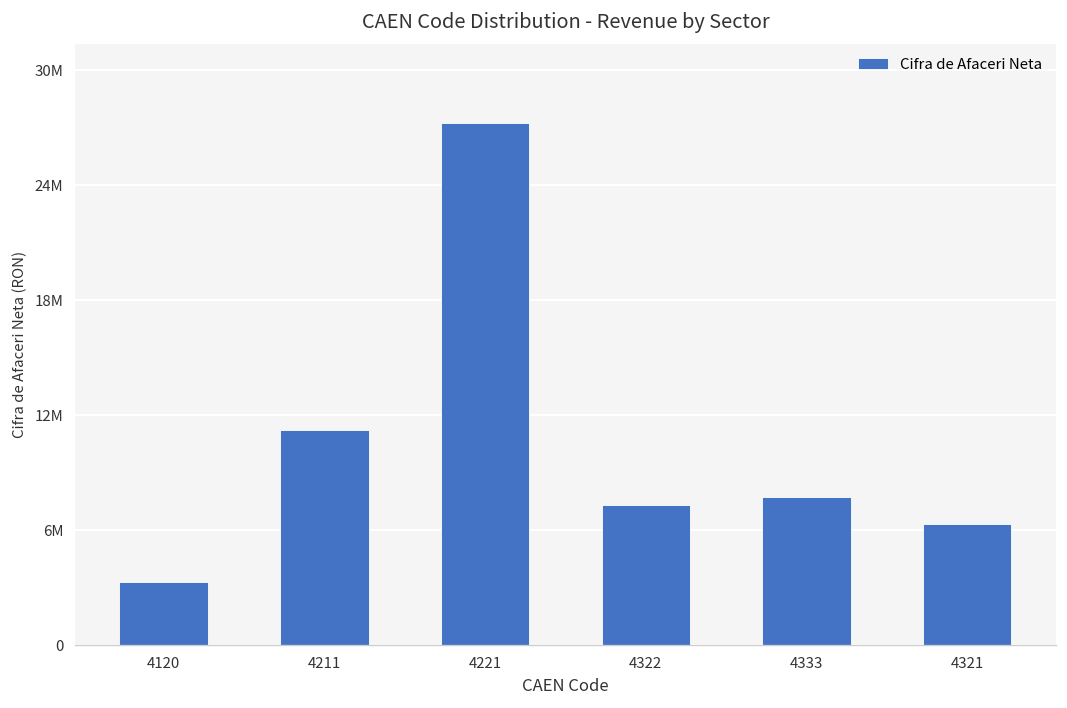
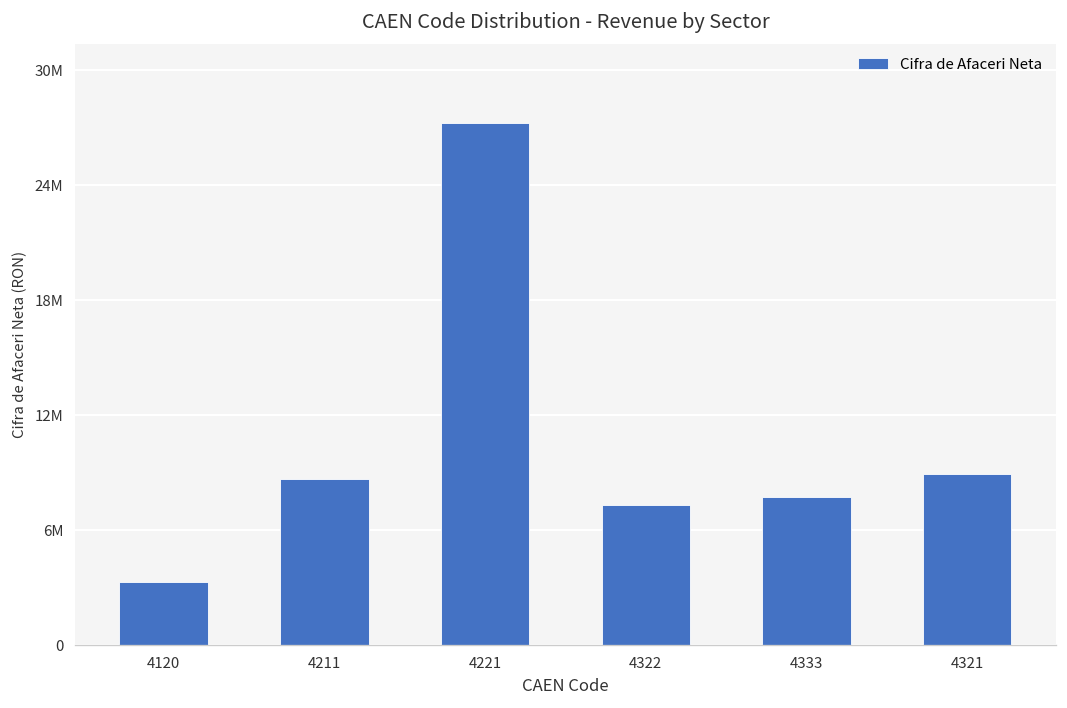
  {
    "4120": 3400000,
-   "4211": 11500000,
+   "4211": 8900000,
    "4221": 28000000,
    "4322": 7500000,
    "4333": 8000000,
-   "4321": 6500000
+   "4321": 9200000
  }
